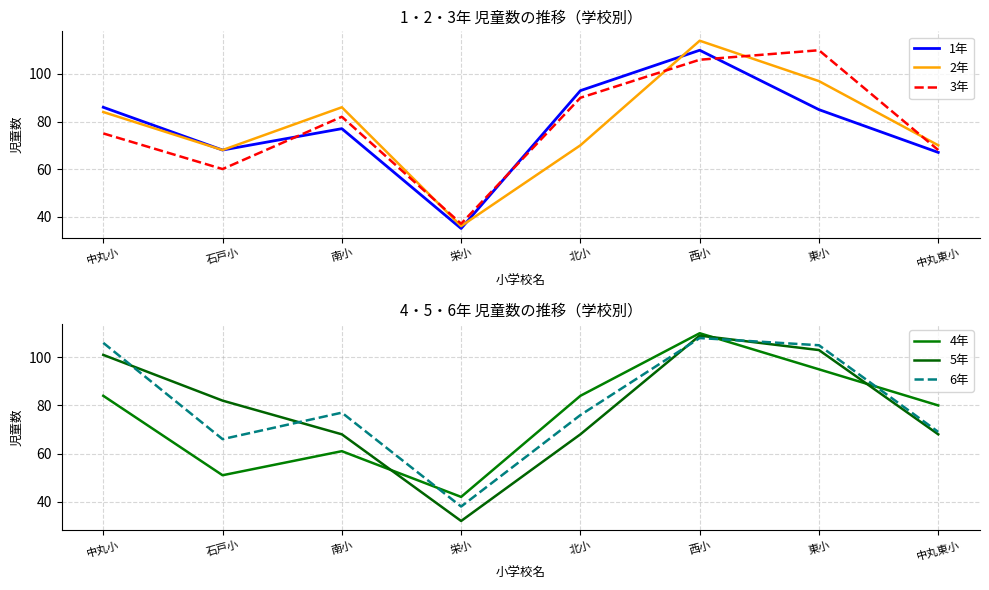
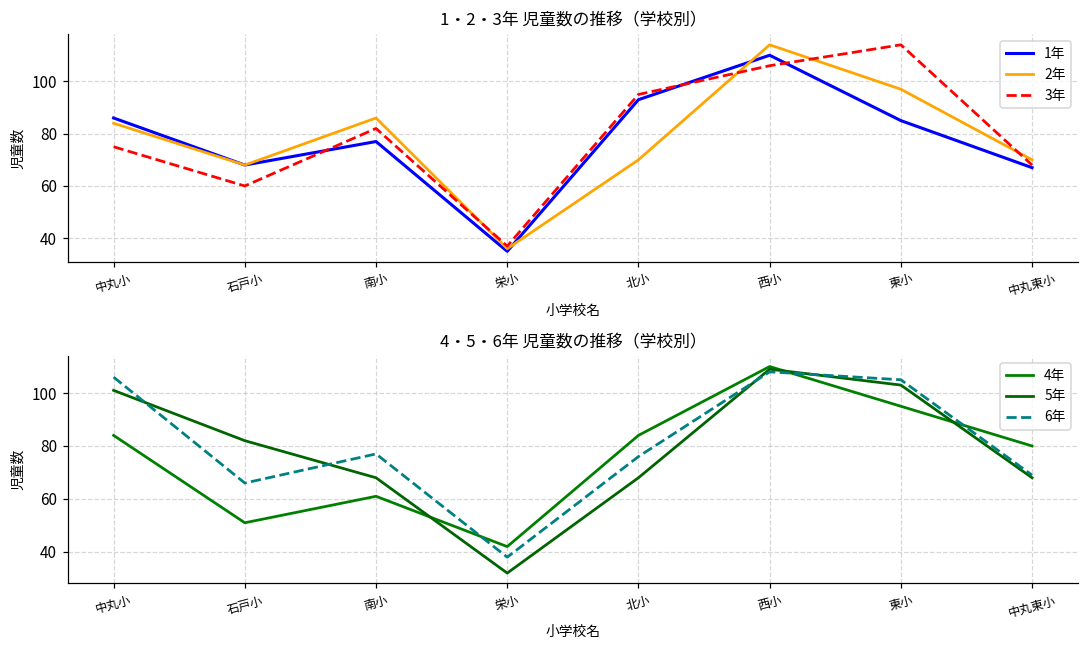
  {
    "1・2・3年 児童数の推移（学校別）": {
      "1年": {
        "中丸小": 86,
        "南小": 77,
        "北小": 93,
        "西小": 110,
        "東小": 85
      },
      "2年": {
        "中丸小": 84,
        "南小": 86,
        "北小": 70,
        "西小": 114,
        "東小": 97,
        "中丸東小": 70
      },
      "3年": {
        "中丸小": 75,
        "石戸小": 60,
        "南小": 82,
-       "北小": 90,
+       "北小": 95,
        "西小": 106,
-       "東小": 110
+       "東小": 114
      }
    },
    "4・5・6年 児童数の推移（学校別）": {
      "6年": {
        "中丸小": 106,
        "石戸小": 66,
        "南小": 77,
        "栄小": 38,
        "北小": 76,
        "東小": 105
      }
    }
  }
